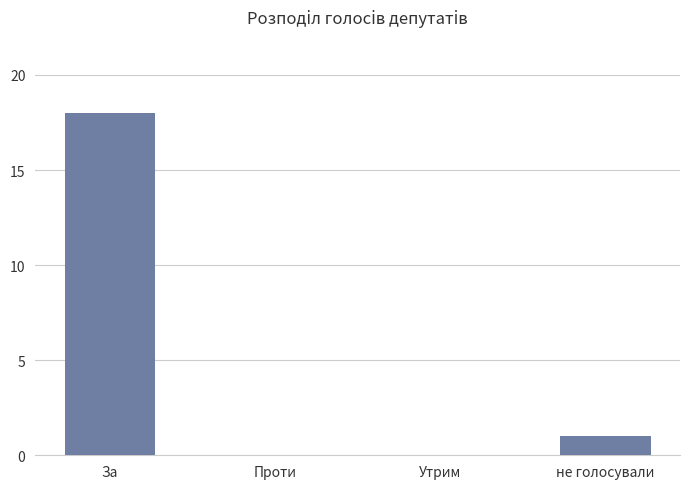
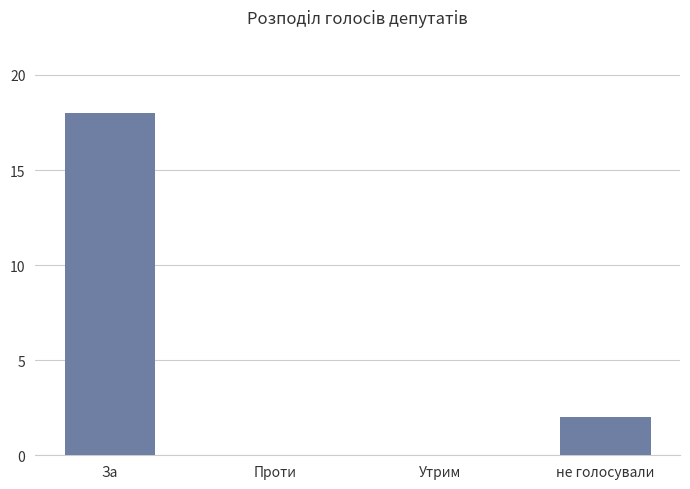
  {
    "За": 18,
    "Проти": 0,
    "Утрим": 0,
-   "не голосували": 1
+   "не голосували": 2
  }
